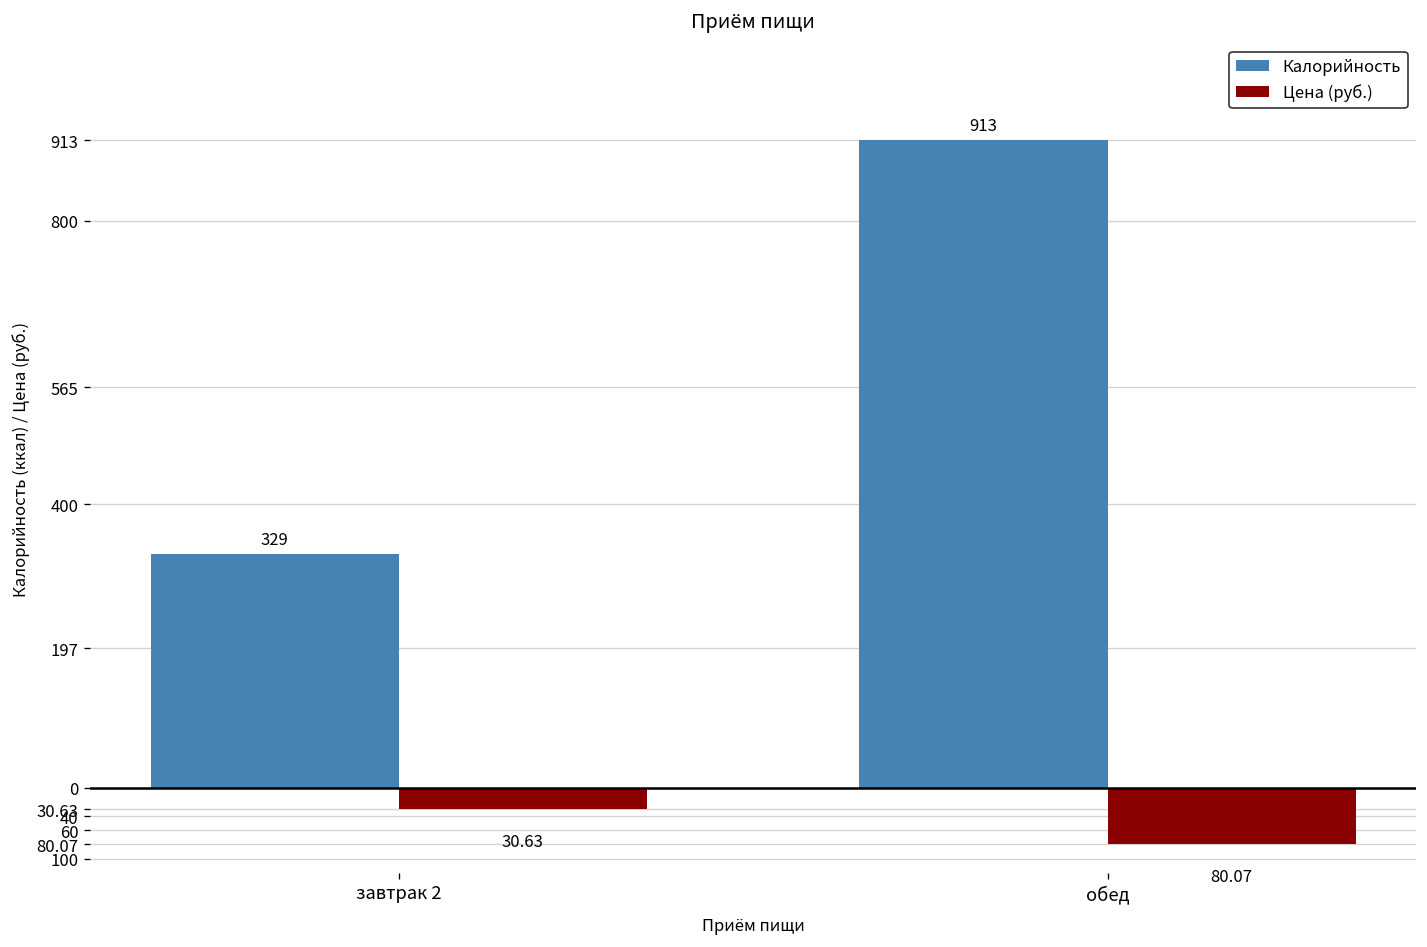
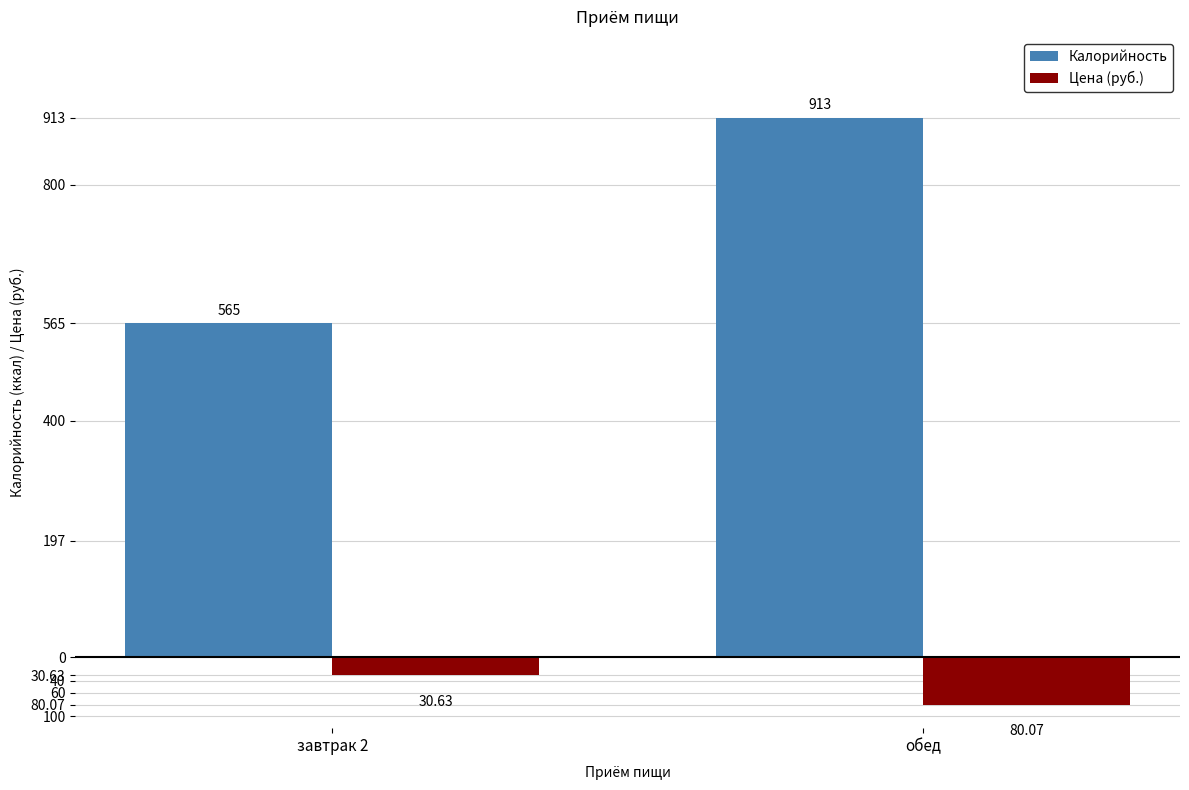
  {
    "Калорийность": {
-     "завтрак 2": 329,
+     "завтрак 2": 565,
      "обед": 913
    }
  }
